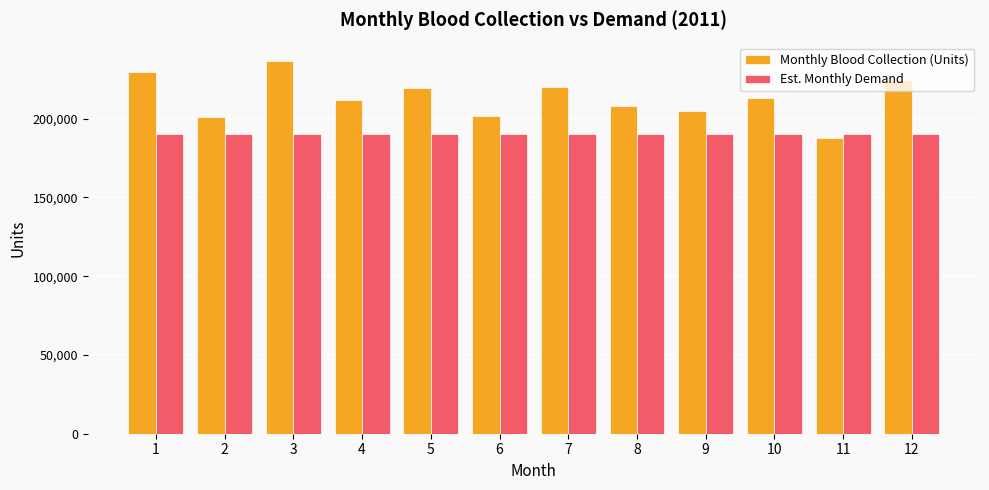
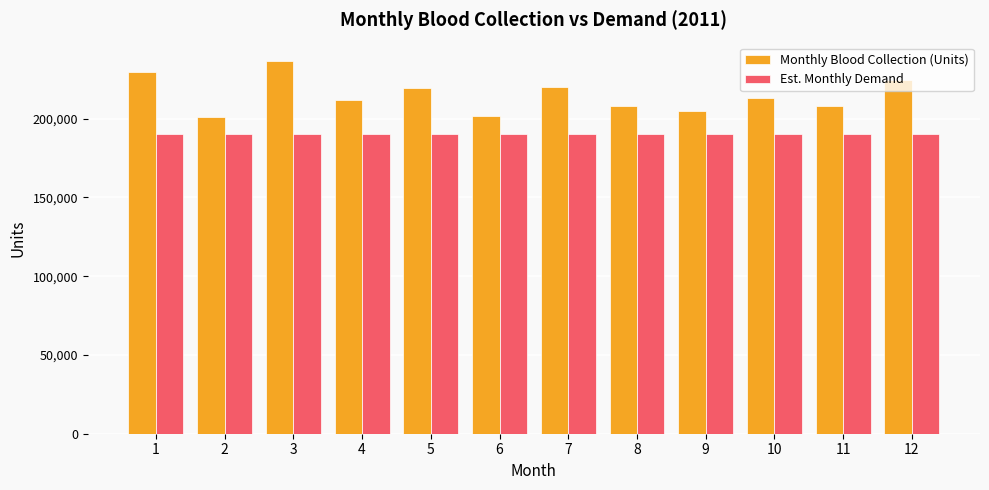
  {
    "Monthly Blood Collection (Units)": {
      "1": "230,000",
      "2": "201,000",
      "3": "236,000",
      "4": "212,000",
      "5": "219,000",
      "6": "202,000",
      "7": "220,000",
      "8": "208,000",
      "9": "205,000",
      "10": "213,000",
-     "11": "188,000"
+     "11": "208,000"
    },
    "Est. Monthly Demand": {
      "1": "190,000",
      "2": "190,000",
      "3": "190,000",
      "4": "190,000",
      "5": "190,000",
      "6": "190,000",
      "7": "190,000",
      "8": "190,000",
      "9": "190,000",
      "10": "190,000",
      "11": "190,000",
      "12": "190,000"
    }
  }
